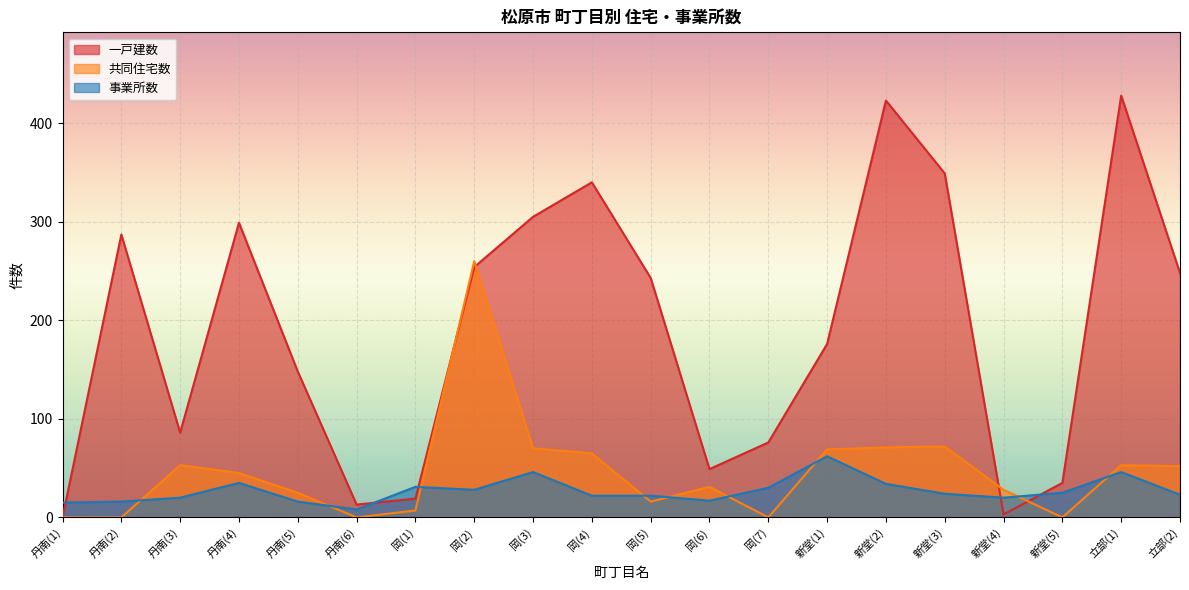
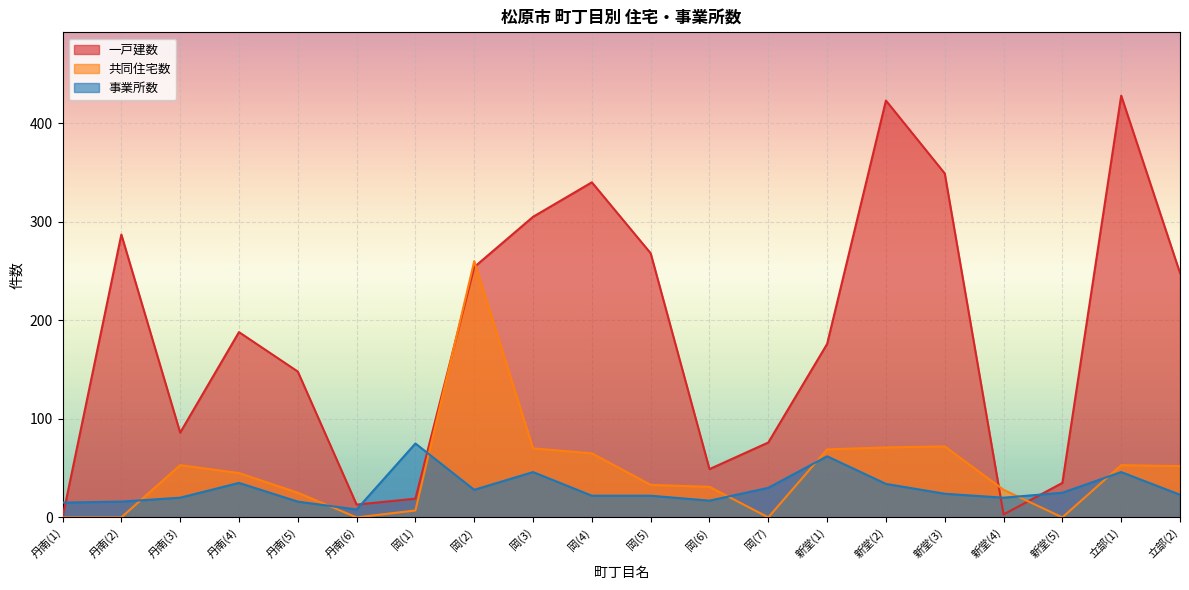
  {
    "一戸建数": {
      "丹南(2)": 290,
      "丹南(3)": 90,
-     "丹南(4)": 300,
+     "丹南(4)": 190,
      "丹南(5)": 150,
      "丹南(6)": 10,
      "岡(1)": 20,
      "岡(2)": 250,
      "岡(3)": 310,
      "岡(4)": 340,
-     "岡(5)": 240,
+     "岡(5)": 270,
      "岡(6)": 50,
      "岡(7)": 80,
      "新堂(1)": 180,
      "新堂(2)": 420,
      "新堂(3)": 350,
      "新堂(4)": 0,
      "新堂(5)": 40,
      "立部(1)": 430,
      "立部(2)": 250
    },
    "共同住宅数": {
      "丹南(2)": 0,
      "丹南(3)": 50,
      "丹南(4)": 50,
      "丹南(5)": 30,
      "丹南(6)": 0,
      "岡(1)": 10,
      "岡(2)": 260,
      "岡(3)": 70,
      "岡(4)": 70,
-     "岡(5)": 20,
+     "岡(5)": 30,
      "岡(6)": 30,
      "岡(7)": 0,
      "新堂(1)": 70,
      "新堂(2)": 70,
      "新堂(3)": 70,
      "新堂(4)": 30,
      "新堂(5)": 0,
      "立部(1)": 50,
      "立部(2)": 50
    },
    "事業所数": {
      "丹南(1)": 20,
      "丹南(2)": 20,
      "丹南(3)": 20,
      "丹南(4)": 40,
      "丹南(5)": 20,
      "丹南(6)": 10,
-     "岡(1)": 30,
+     "岡(1)": 80,
      "岡(2)": 30,
      "岡(3)": 50,
      "岡(4)": 20,
      "岡(5)": 20,
      "岡(6)": 20,
      "岡(7)": 30,
      "新堂(1)": 60,
      "新堂(2)": 30,
      "新堂(3)": 20,
      "新堂(4)": 20,
      "新堂(5)": 30,
      "立部(1)": 50,
      "立部(2)": 20
    }
  }
